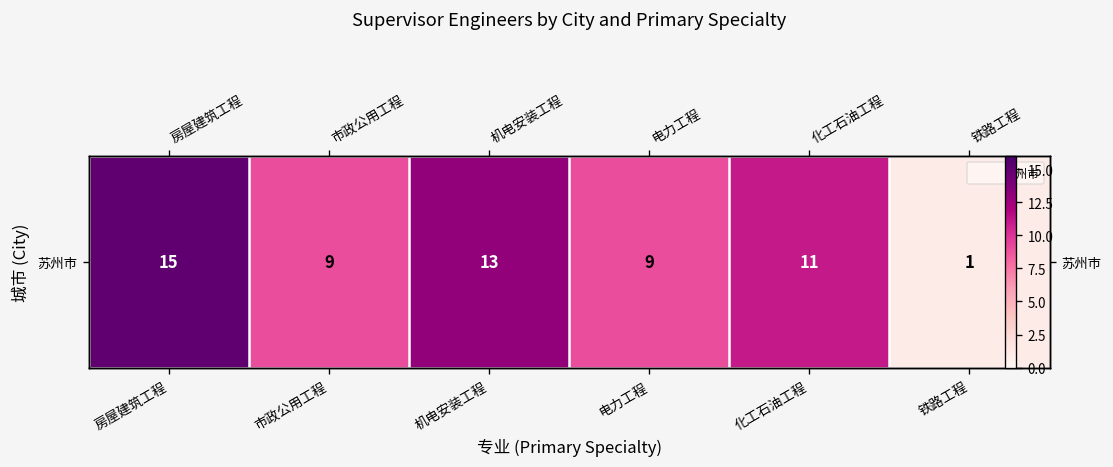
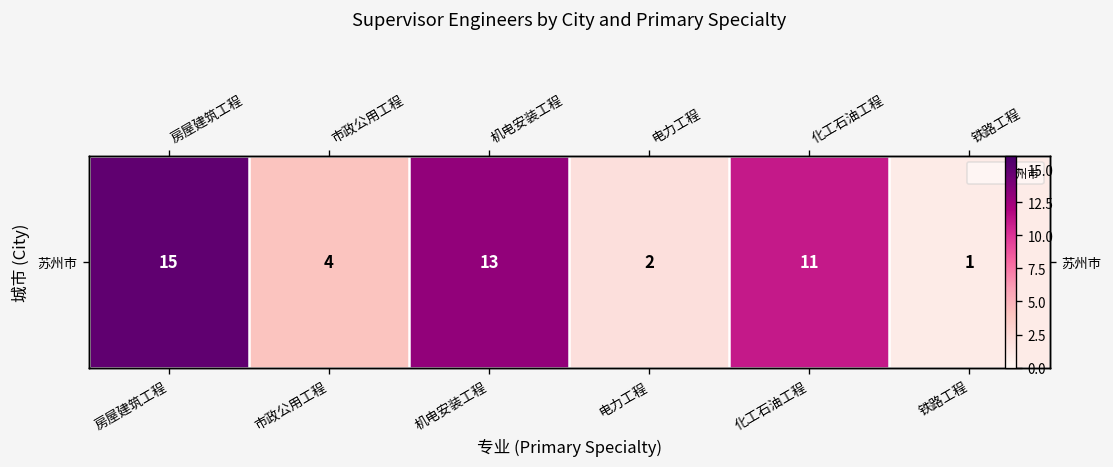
  {
    "苏州市": {
      "房屋建筑工程": 15,
-     "市政公用工程": 9,
+     "市政公用工程": 4,
      "机电安装工程": 13,
-     "电力工程": 9,
+     "电力工程": 2,
      "化工石油工程": 11,
      "铁路工程": 1
    }
  }
